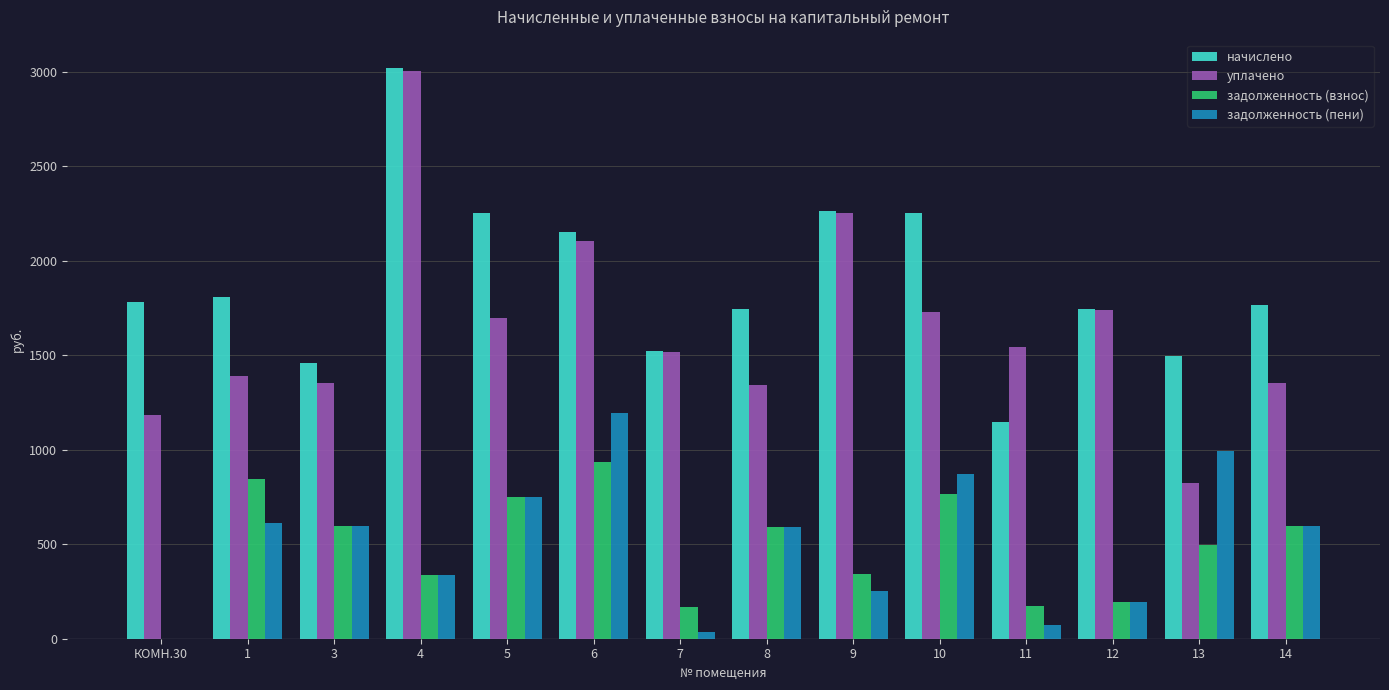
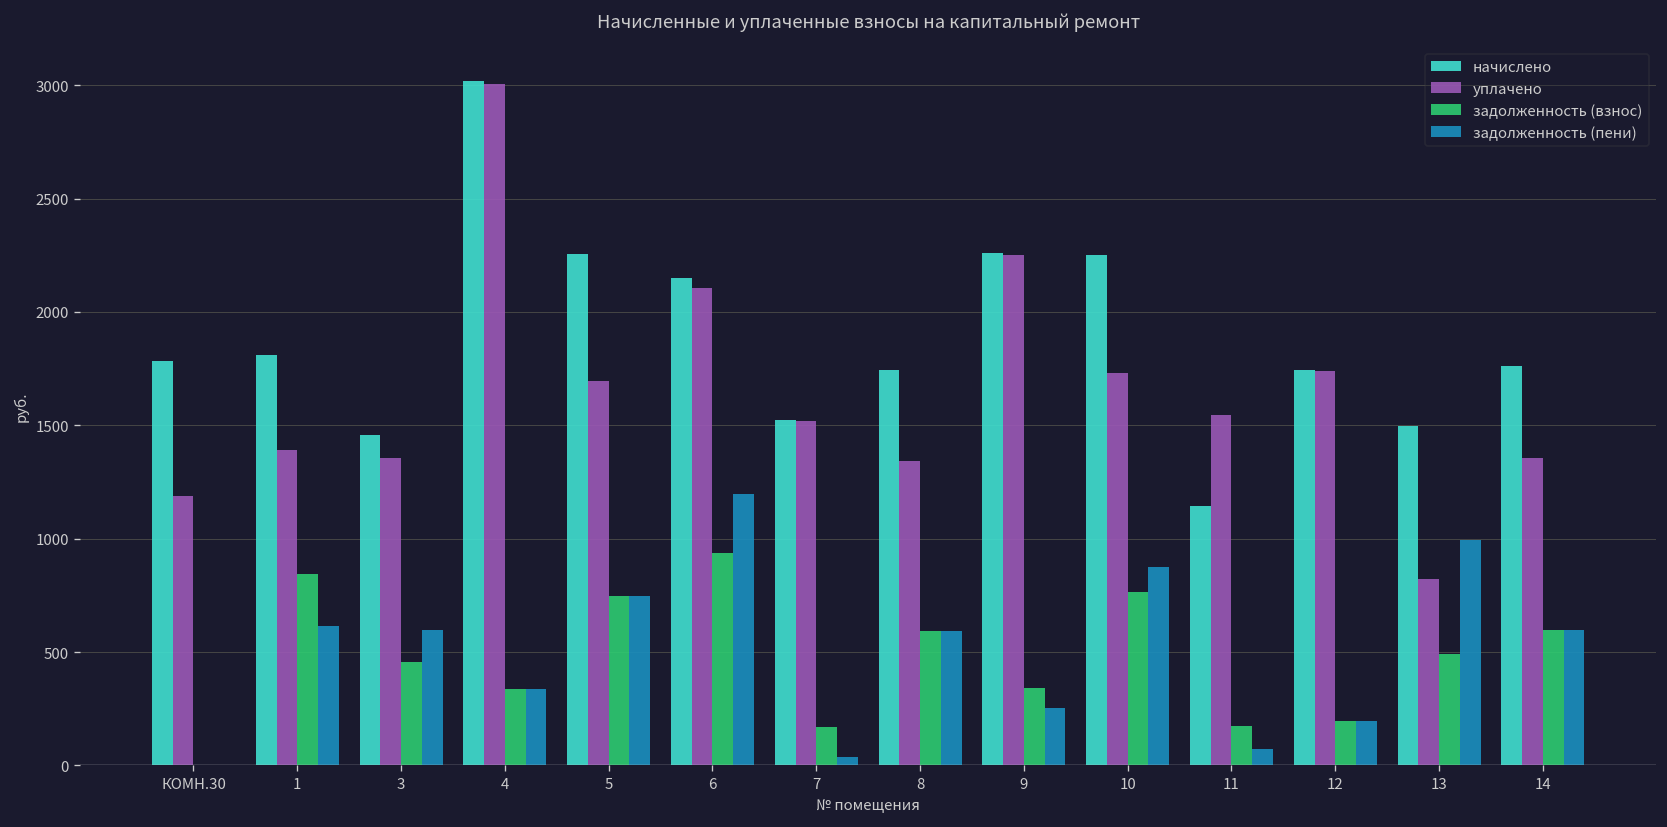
  {
    "начислено": {
      "КОМН.30": 1780,
      "1": 1810,
      "3": 1460,
      "4": 3020,
      "5": 2250,
      "6": 2150,
      "7": 1520,
      "8": 1750,
      "9": 2260,
      "10": 2250,
      "11": 1150,
      "12": 1750,
      "13": 1500,
      "14": 1760
    },
    "уплачено": {
      "КОМН.30": 1190,
      "1": 1390,
      "3": 1350,
      "4": 3010,
      "5": 1700,
      "6": 2110,
      "7": 1520,
      "8": 1340,
      "9": 2250,
      "10": 1730,
      "11": 1540,
      "12": 1740,
      "13": 820,
      "14": 1350
    },
    "задолженность (взнос)": {
      "КОМН.30": 0,
      "1": 850,
-     "3": 600,
+     "3": 460,
      "4": 340,
      "5": 750,
      "6": 930,
      "7": 170,
      "8": 590,
      "9": 340,
      "10": 760,
      "11": 170,
      "12": 190,
      "13": 490,
      "14": 600
    },
    "задолженность (пени)": {
      "КОМН.30": 0,
      "1": 610,
      "3": 600,
      "4": 340,
      "5": 750,
      "6": 1200,
      "7": 40,
      "8": 590,
      "9": 250,
      "10": 870,
      "11": 70,
      "12": 190,
      "13": 990,
      "14": 600
    }
  }
